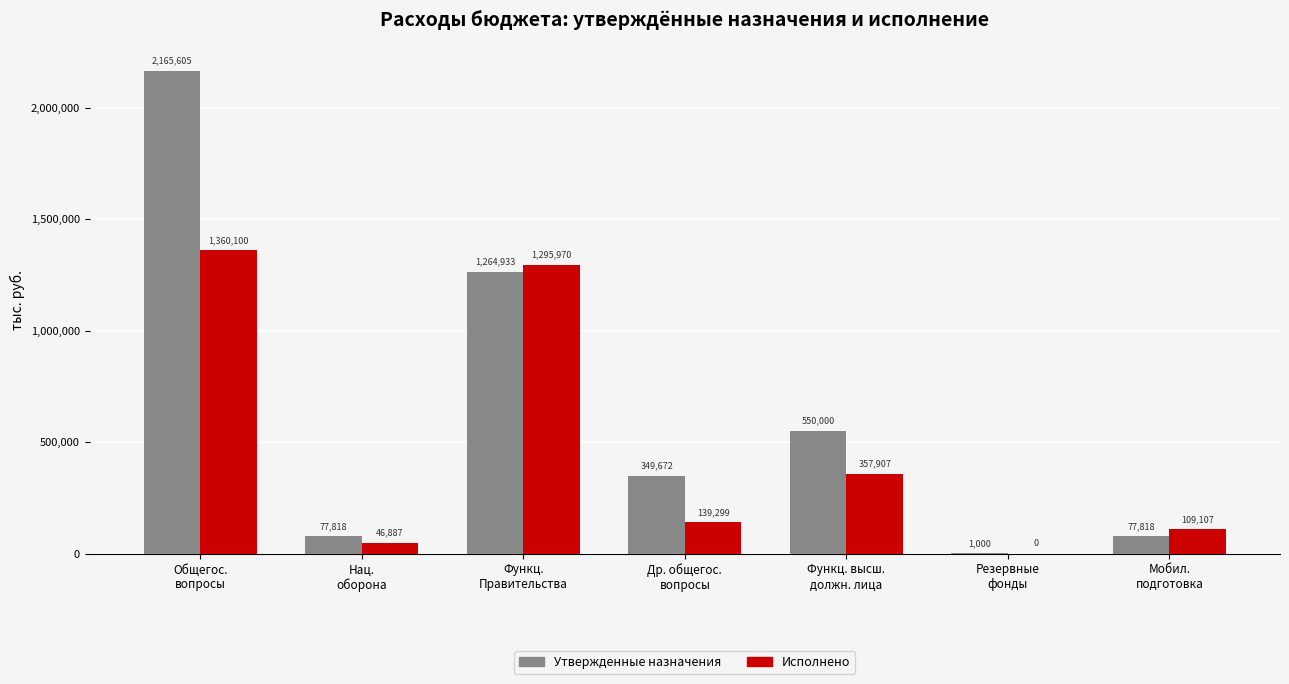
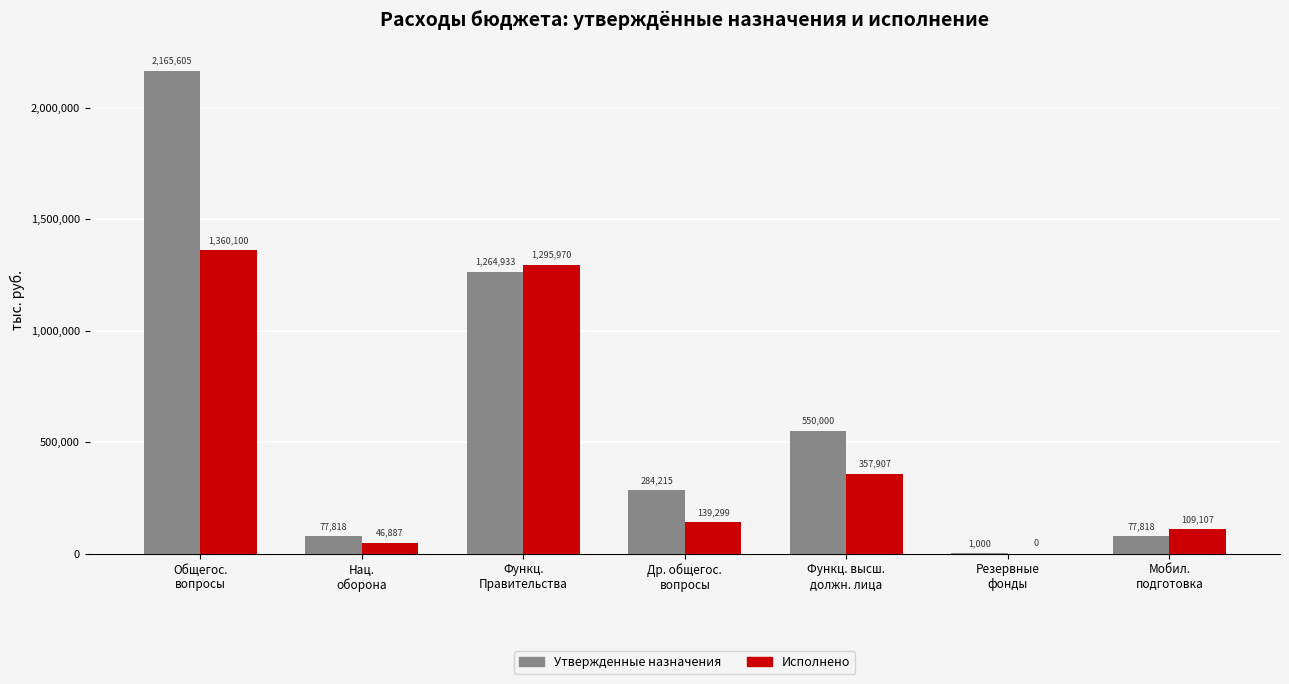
  {
    "Утвержденные назначения": {
      "Общегос. вопросы": "2,165,605",
      "Нац. оборона": "77,818",
      "Функц. Правительства": "1,264,933",
-     "Др. общегос. вопросы": "349,672",
+     "Др. общегос. вопросы": "284,215",
      "Функц. высш. должн. лица": "550,000",
      "Резервные фонды": "1,000",
      "Мобил. подготовка": "77,818"
    },
    "Исполнено": {
      "Общегос. вопросы": "1,360,100",
      "Нац. оборона": "46,887",
      "Функц. Правительства": "1,295,970",
      "Др. общегос. вопросы": "139,299",
      "Функц. высш. должн. лица": "357,907",
      "Резервные фонды": "0",
      "Мобил. подготовка": "109,107"
    }
  }
